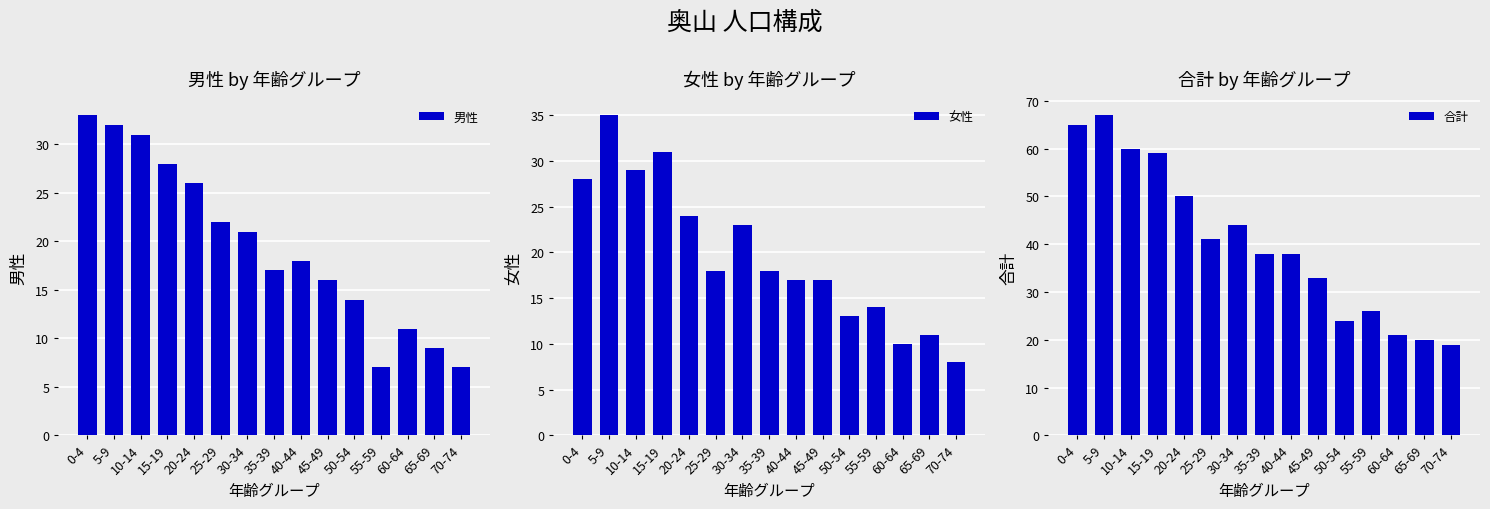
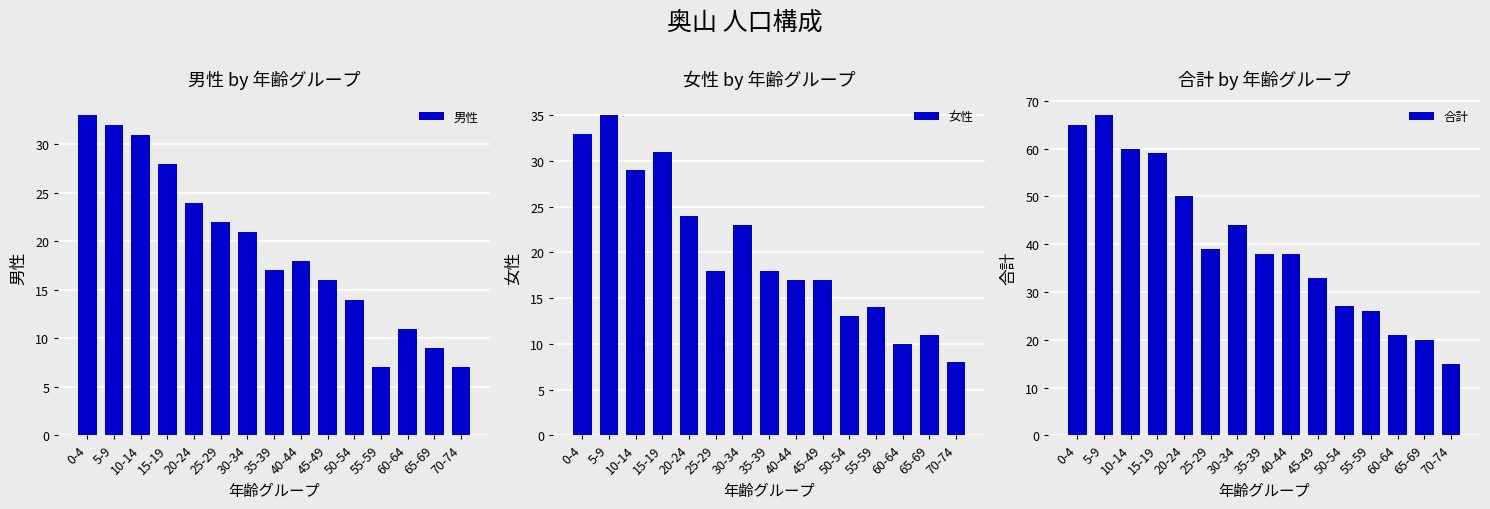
  {
    "男性 by 年齢グループ": {
      "0-4": 33,
      "5-9": 32,
      "10-14": 31,
      "15-19": 28,
-     "20-24": 26,
+     "20-24": 24,
      "25-29": 22,
      "30-34": 21,
      "35-39": 17,
      "40-44": 18,
      "45-49": 16,
      "50-54": 14,
      "55-59": 7,
      "60-64": 11,
      "65-69": 9,
      "70-74": 7
    },
    "女性 by 年齢グループ": {
-     "0-4": 28,
+     "0-4": 33,
      "5-9": 35,
      "10-14": 29,
      "15-19": 31,
      "20-24": 24,
      "25-29": 18,
      "30-34": 23,
      "35-39": 18,
      "40-44": 17,
      "45-49": 17,
      "50-54": 13,
      "55-59": 14,
      "60-64": 10,
      "65-69": 11,
      "70-74": 8
    },
    "合計 by 年齢グループ": {
      "0-4": 65,
      "5-9": 67,
      "10-14": 60,
      "15-19": 59,
      "20-24": 50,
-     "25-29": 41,
+     "25-29": 39,
      "30-34": 44,
      "35-39": 38,
      "40-44": 38,
      "45-49": 33,
-     "50-54": 24,
+     "50-54": 27,
      "55-59": 26,
      "60-64": 21,
      "65-69": 20,
-     "70-74": 19
+     "70-74": 15
    }
  }
